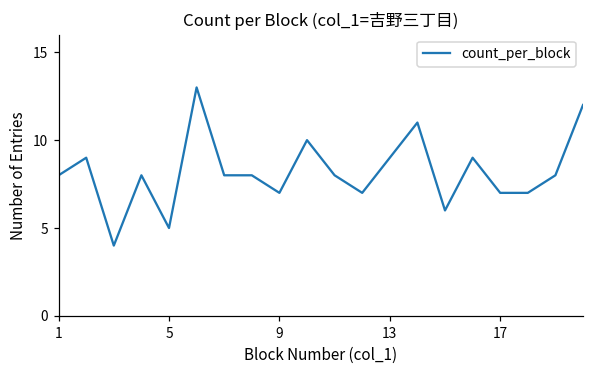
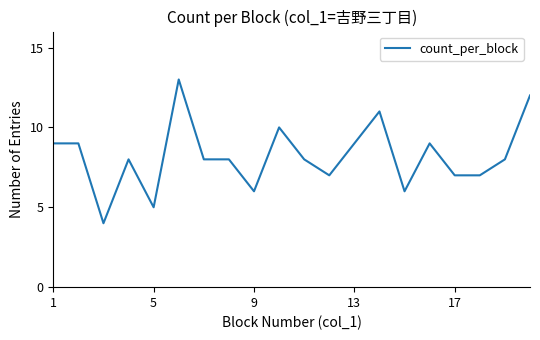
  {
-   "1": 8,
+   "1": 9,
    "5": 5,
-   "9": 7,
+   "9": 6,
    "13": 9,
    "17": 7
  }
